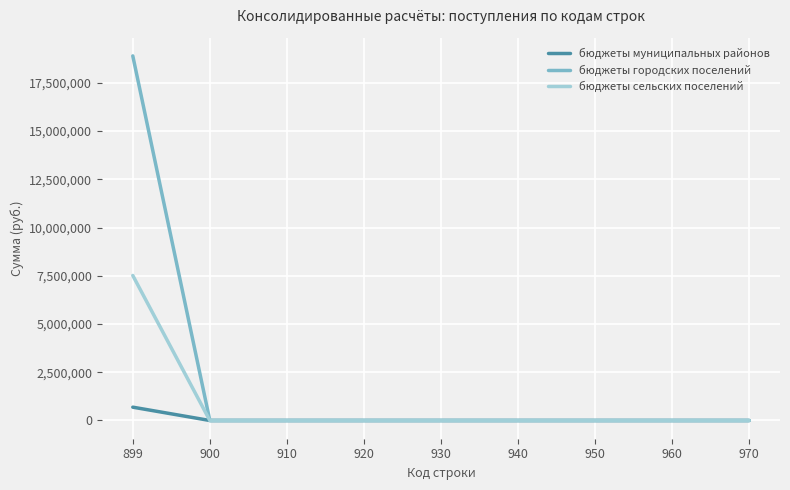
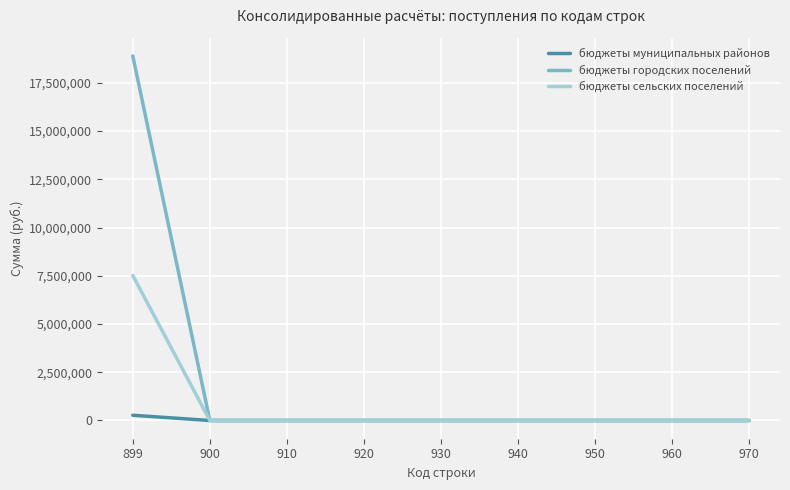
  {
    "бюджеты муниципальных районов": {
-     "899": "700,000"
+     "899": "300,000"
    }
  }
